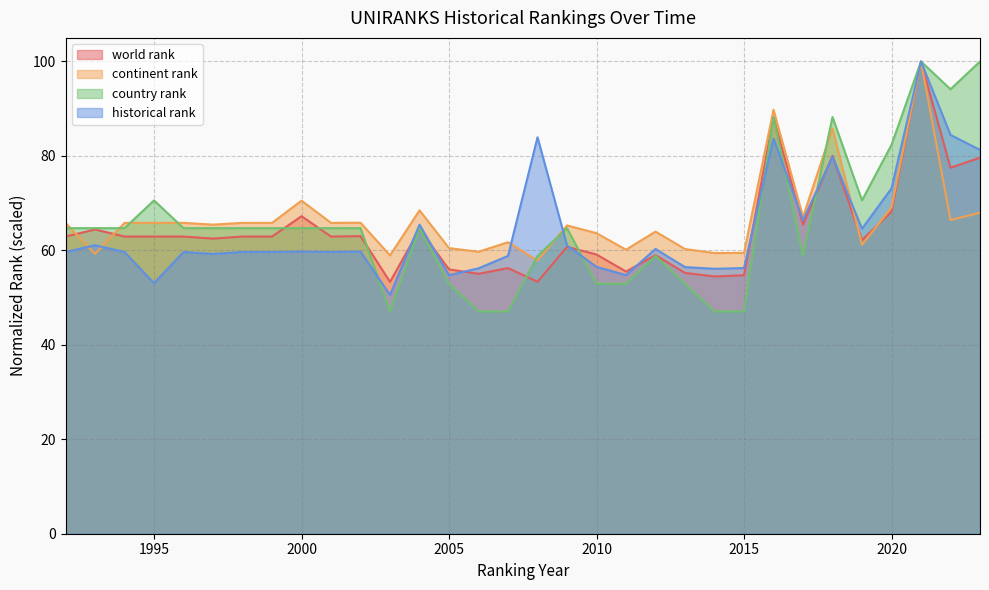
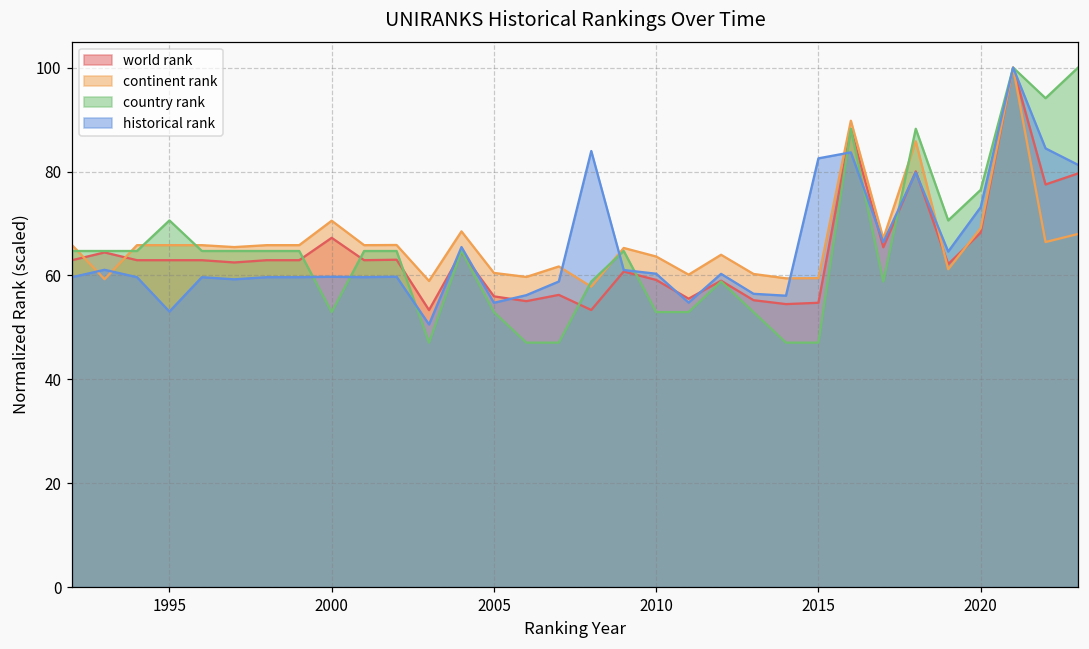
  {
    "country rank": {
      "1995": 71,
-     "2000": 65,
+     "2000": 53,
      "2005": 53,
      "2010": 53,
      "2015": 47,
-     "2020": 82
+     "2020": 76
    },
    "historical rank": {
      "1995": 53,
      "2000": 60,
      "2005": 55,
-     "2010": 57,
-     "2015": 56,
+     "2010": 60,
+     "2015": 83,
      "2020": 73
    }
  }
